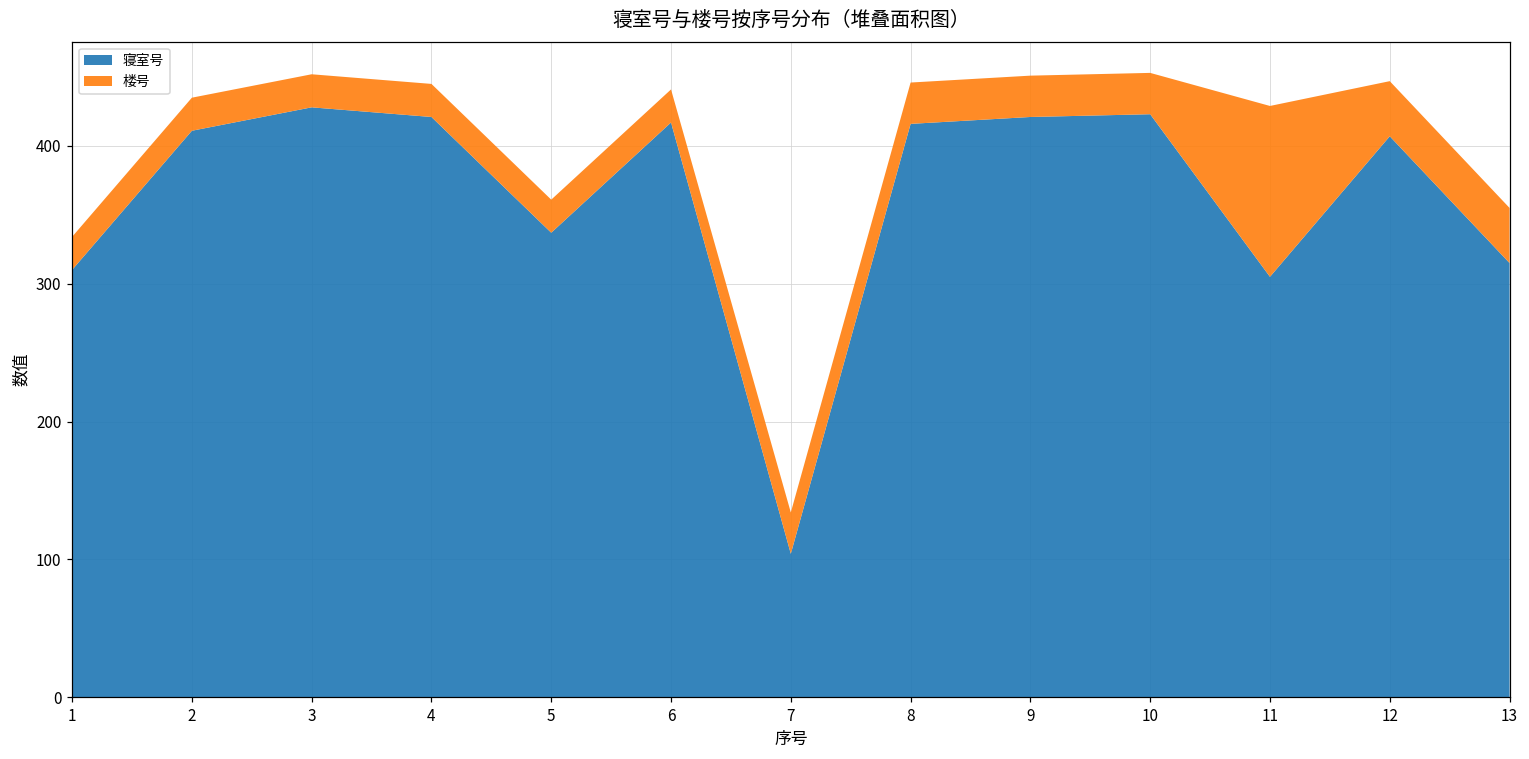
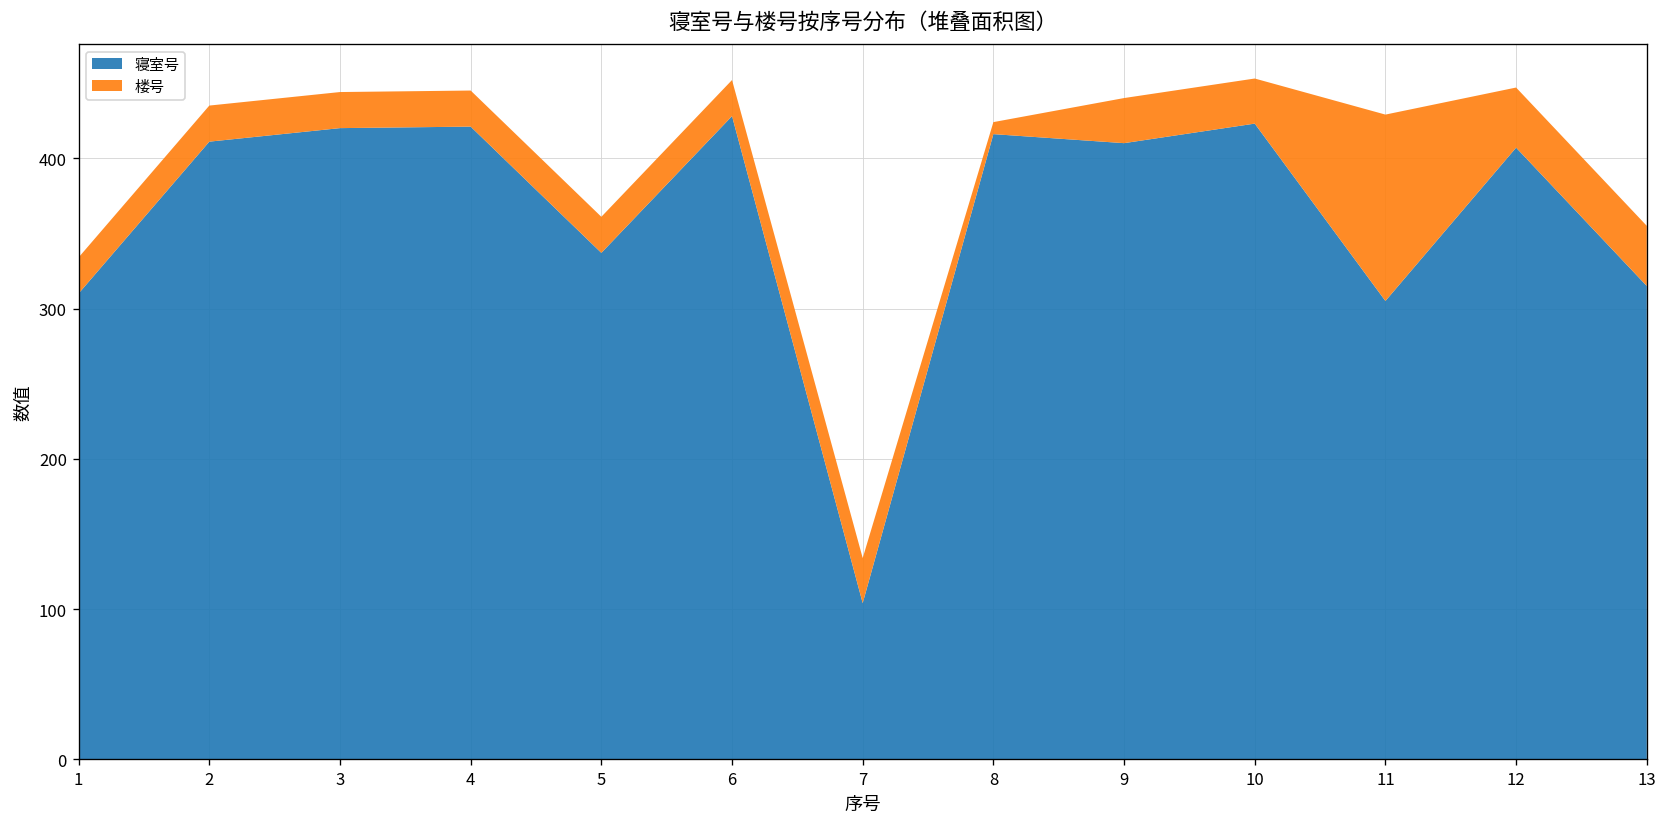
  {
    "寝室号": {
      "1": 310,
      "2": 411,
-     "3": 428,
+     "3": 420,
      "4": 421,
      "5": 337,
-     "6": 417,
+     "6": 428,
      "7": 104,
      "8": 416,
-     "9": 421,
+     "9": 410,
      "10": 423,
      "11": 305,
      "12": 407,
      "13": 315
    },
    "楼号": {
      "1": 24,
      "2": 24,
      "3": 24,
      "4": 24,
      "5": 24,
      "6": 24,
      "7": 30,
-     "8": 30,
+     "8": 8,
      "9": 30,
      "10": 30,
      "11": 124,
      "12": 40,
      "13": 40
    }
  }
